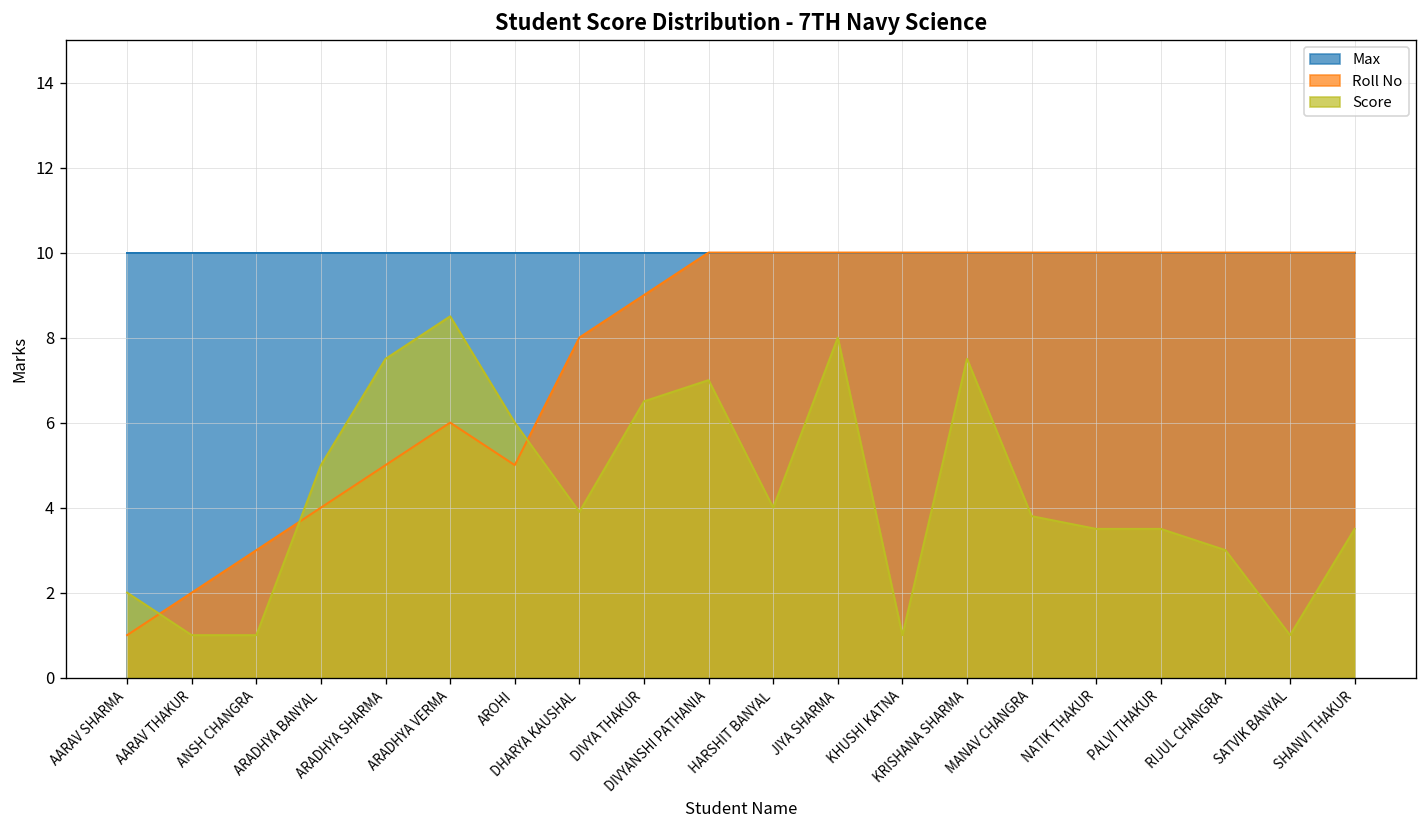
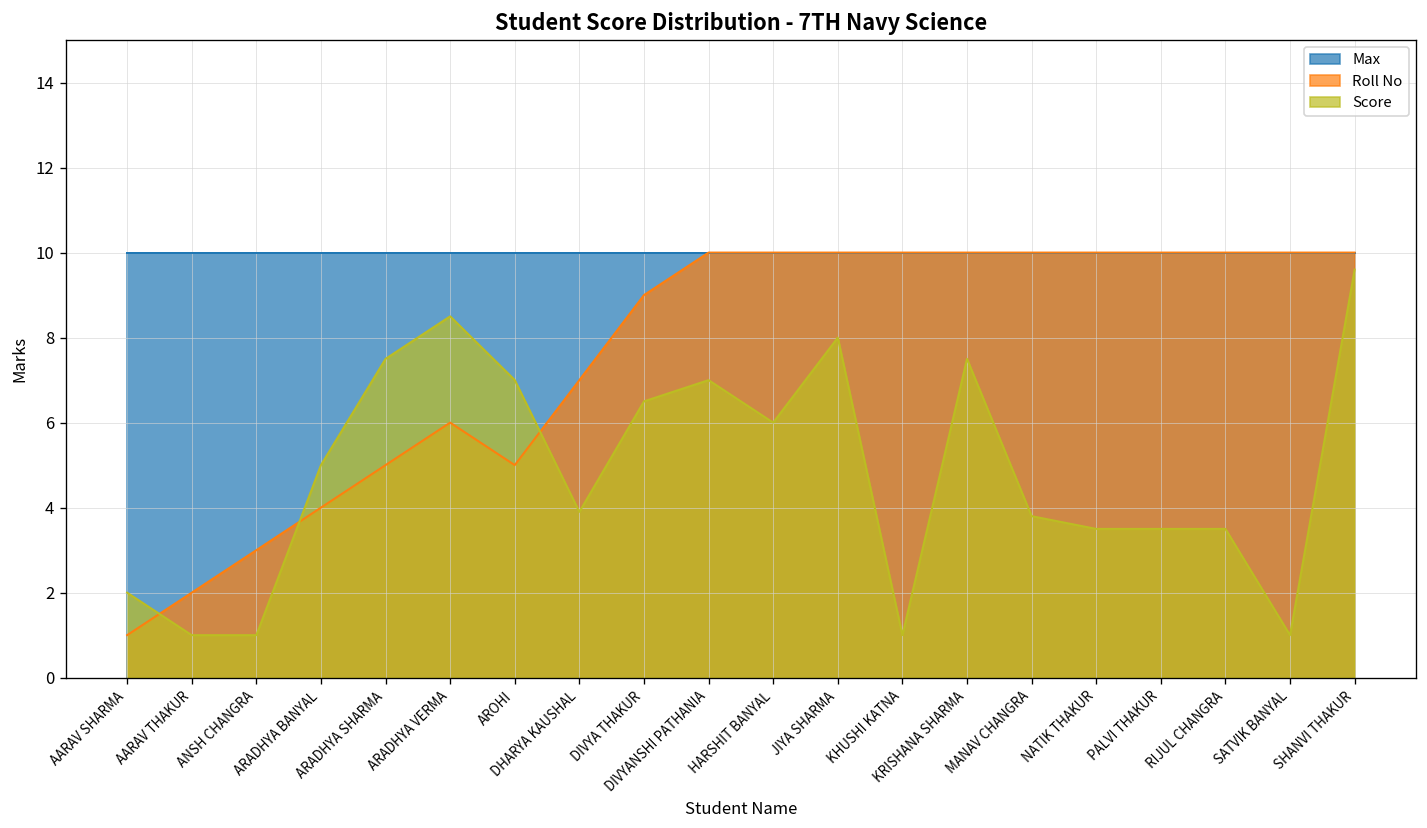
  {
    "Max": {
      "AARAV SHARMA": 10.0,
      "AARAV THAKUR": 10.0,
      "ANSH CHANGRA": 10.0,
      "ARADHYA BANYAL": 10.0,
      "ARADHYA SHARMA": 10.0,
      "ARADHYA VERMA": 10.0,
      "AROHI": 10.0,
      "DHARYA KAUSHAL": 10.0,
      "DIVYA THAKUR": 10.0
    },
    "Roll No": {
      "AARAV SHARMA": 1,
      "AARAV THAKUR": 2,
      "ANSH CHANGRA": 3,
      "ARADHYA BANYAL": 4,
      "ARADHYA SHARMA": 5,
      "ARADHYA VERMA": 6,
      "AROHI": 5,
-     "DHARYA KAUSHAL": 8,
+     "DHARYA KAUSHAL": 7,
      "DIVYA THAKUR": 9
    },
    "Score": {
      "AARAV SHARMA": 2.0,
      "AARAV THAKUR": 1.0,
      "ANSH CHANGRA": 1.0,
      "ARADHYA BANYAL": 5.0,
      "ARADHYA SHARMA": 7.5,
      "ARADHYA VERMA": 8.5,
-     "AROHI": 6,
+     "AROHI": 7,
      "DHARYA KAUSHAL": 3.9,
      "DIVYA THAKUR": 6.5,
      "DIVYANSHI PATHANIA": 7.0,
-     "HARSHIT BANYAL": 4,
+     "HARSHIT BANYAL": 6,
      "JIYA SHARMA": 8.0,
      "KHUSHI KATNA": 1.0,
      "KRISHANA SHARMA": 7.5,
      "MANAV CHANGRA": 3.8,
      "NATIK THAKUR": 3.5,
      "PALVI THAKUR": 3.5,
-     "RIJUL CHANGRA": 3.0,
+     "RIJUL CHANGRA": 3.5,
      "SATVIK BANYAL": 1.0,
-     "SHANVI THAKUR": 3.5
+     "SHANVI THAKUR": 9.6
    }
  }
